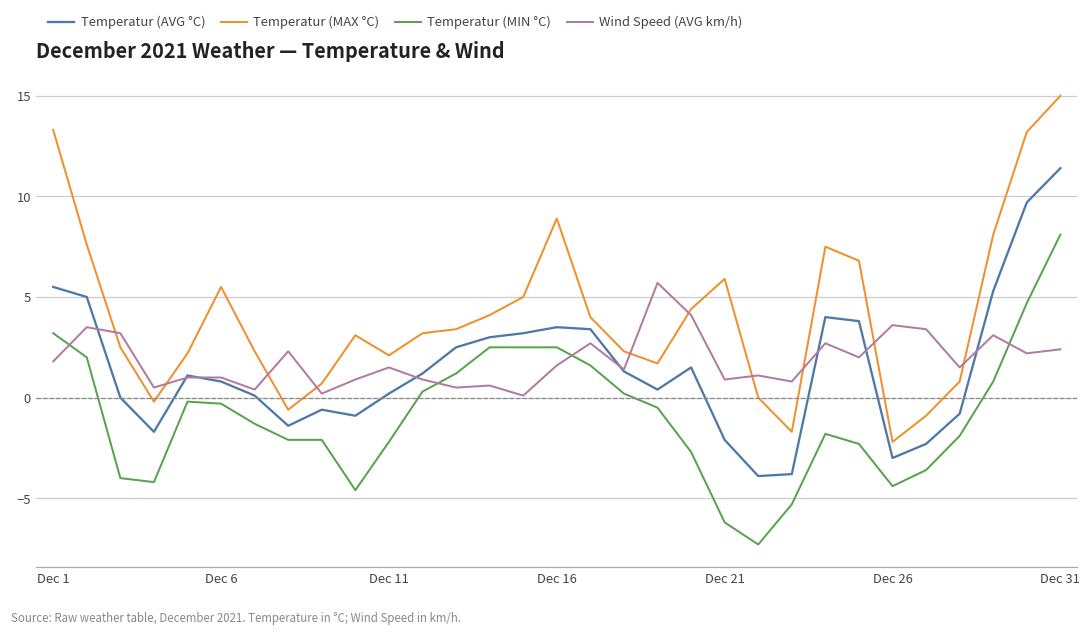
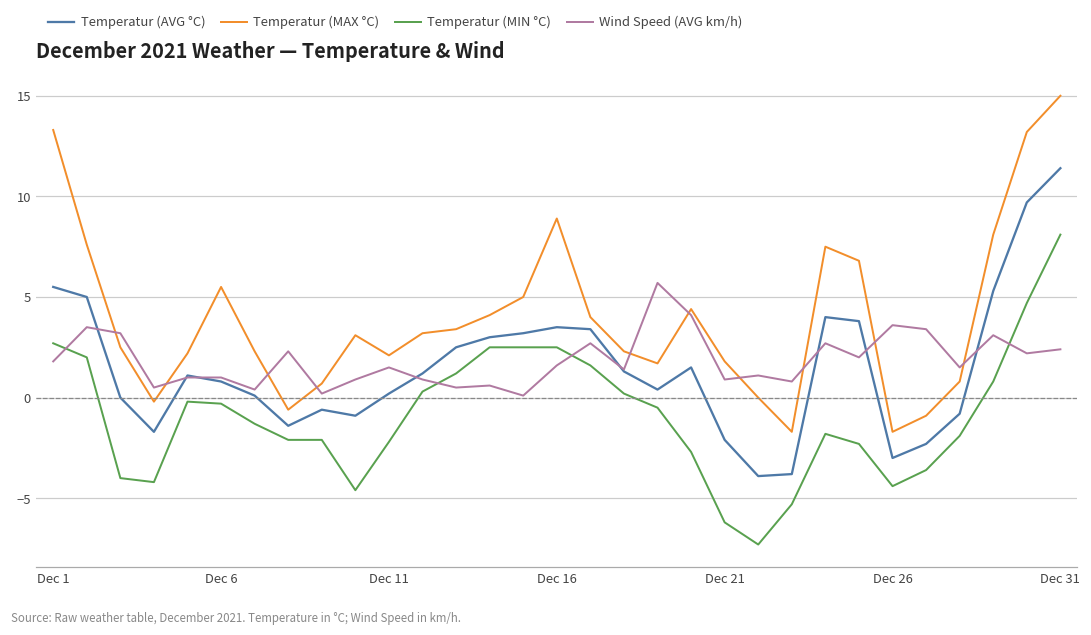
  {
    "Temperatur (AVG °C)": {
      "Dec 1": 5.5,
      "Dec 6": 0.8,
      "Dec 11": 0.2,
      "Dec 16": 3.5,
      "Dec 21": -2.1,
      "Dec 26": -3.0,
      "Dec 31": 11.4
    },
    "Temperatur (MAX °C)": {
      "Dec 1": 13.3,
      "Dec 6": 5.5,
      "Dec 11": 2.1,
      "Dec 16": 8.9,
-     "Dec 21": 5.9,
-     "Dec 26": -2.2,
+     "Dec 21": 1.8,
+     "Dec 26": -1.7,
      "Dec 31": 15.0
    },
    "Temperatur (MIN °C)": {
-     "Dec 1": 3.2,
+     "Dec 1": 2.7,
      "Dec 6": -0.3,
      "Dec 11": -2.2,
      "Dec 16": 2.5,
      "Dec 21": -6.2,
      "Dec 26": -4.4,
      "Dec 31": 8.1
    },
    "Wind Speed (AVG km/h)": {
      "Dec 1": 1.8,
      "Dec 6": 1.0,
      "Dec 11": 1.5,
      "Dec 16": 1.6,
      "Dec 21": 0.9,
      "Dec 26": 3.6,
      "Dec 31": 2.4
    }
  }
